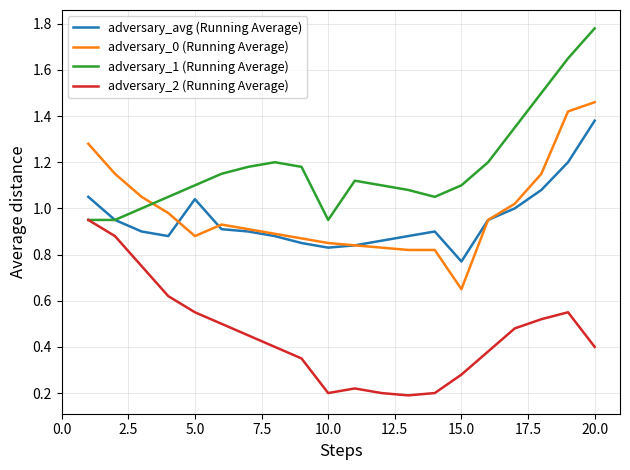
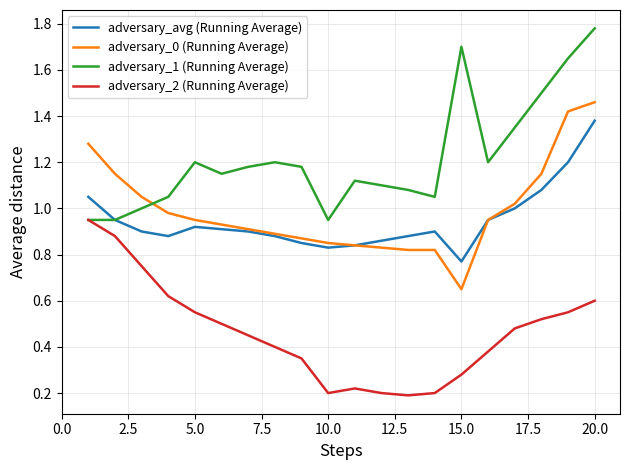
  {
    "adversary_avg (Running Average)": {
-     "5.0": 1.04,
+     "5.0": 0.92,
      "10.0": 0.83,
      "15.0": 0.77,
      "20.0": 1.38
    },
    "adversary_0 (Running Average)": {
-     "5.0": 0.88,
+     "5.0": 0.95,
      "10.0": 0.85,
      "15.0": 0.65,
      "20.0": 1.46
    },
    "adversary_1 (Running Average)": {
-     "5.0": 1.1,
+     "5.0": 1.2,
      "10.0": 0.95,
-     "15.0": 1.1,
+     "15.0": 1.7,
      "20.0": 1.78
    },
    "adversary_2 (Running Average)": {
      "5.0": 0.55,
      "10.0": 0.2,
      "15.0": 0.28,
-     "20.0": 0.4
+     "20.0": 0.6
    }
  }
